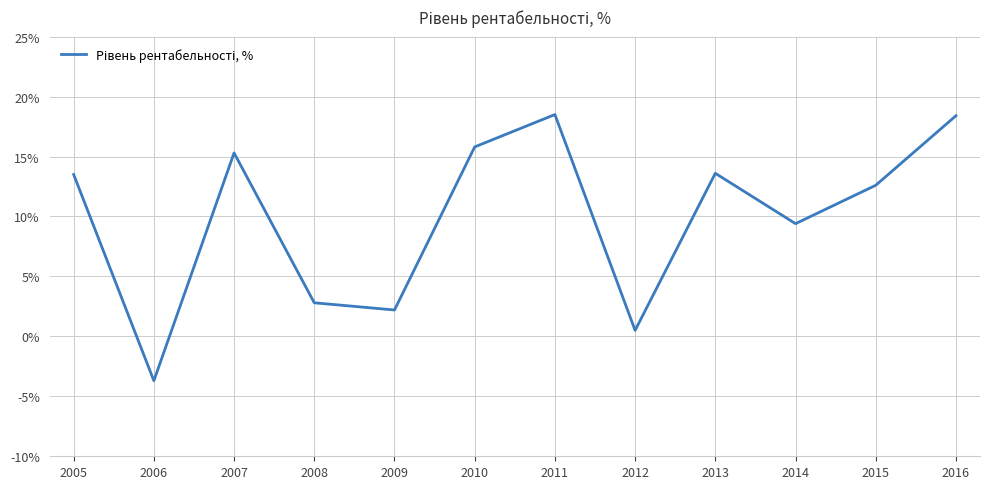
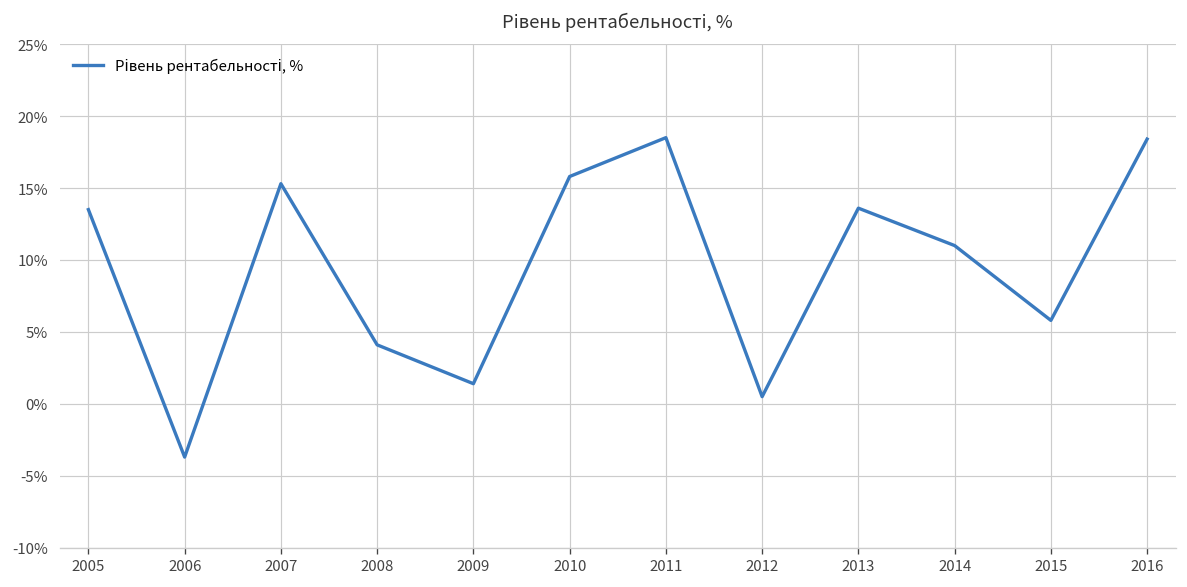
  {
    "2005": "13.5%",
    "2006": "-3.7%",
    "2007": "15.3%",
-   "2008": "2.8%",
-   "2009": "2.2%",
+   "2008": "4.1%",
+   "2009": "1.4%",
    "2010": "15.8%",
    "2011": "18.5%",
    "2012": "0.5%",
    "2013": "13.6%",
-   "2014": "9.4%",
-   "2015": "12.6%",
+   "2014": "11.0%",
+   "2015": "5.8%",
    "2016": "18.4%"
  }
